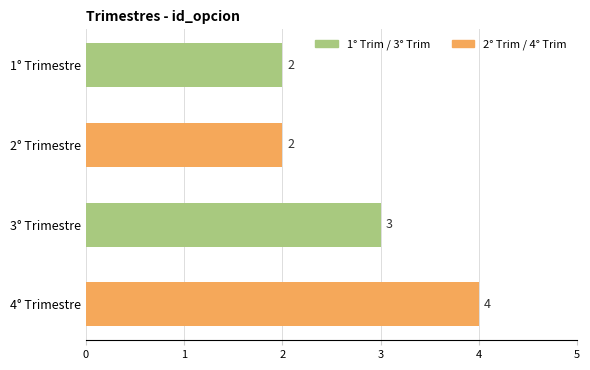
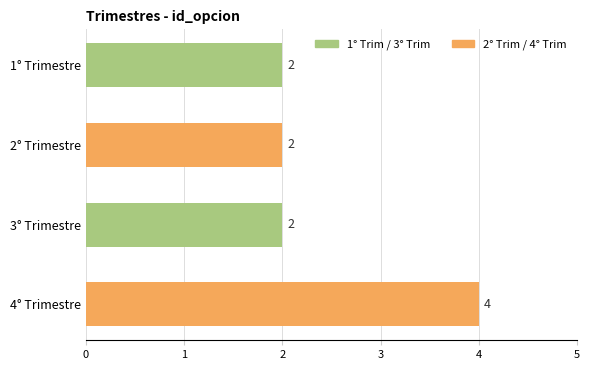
  {
    "1° Trimestre": 2,
    "2° Trimestre": 2,
-   "3° Trimestre": 3,
+   "3° Trimestre": 2,
    "4° Trimestre": 4
  }
